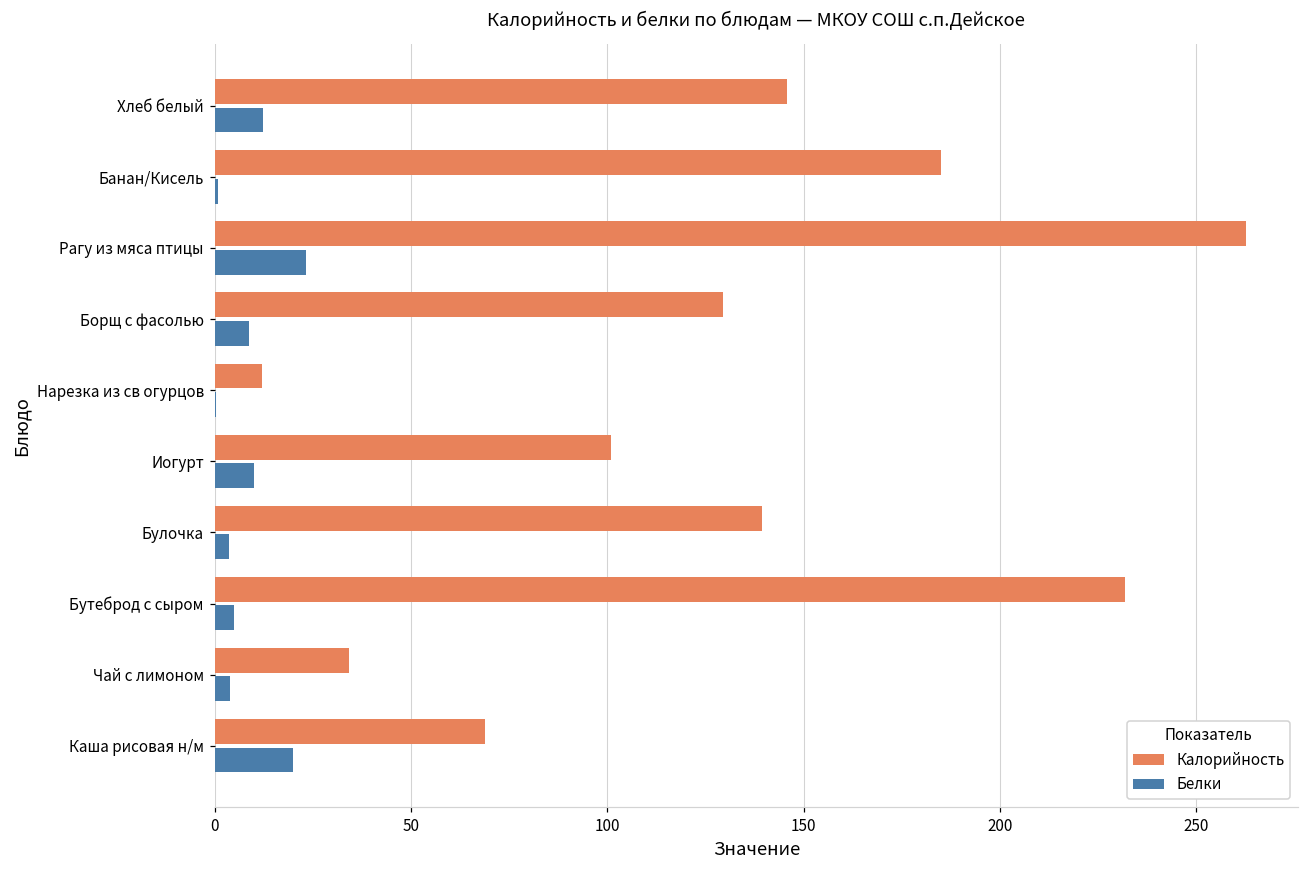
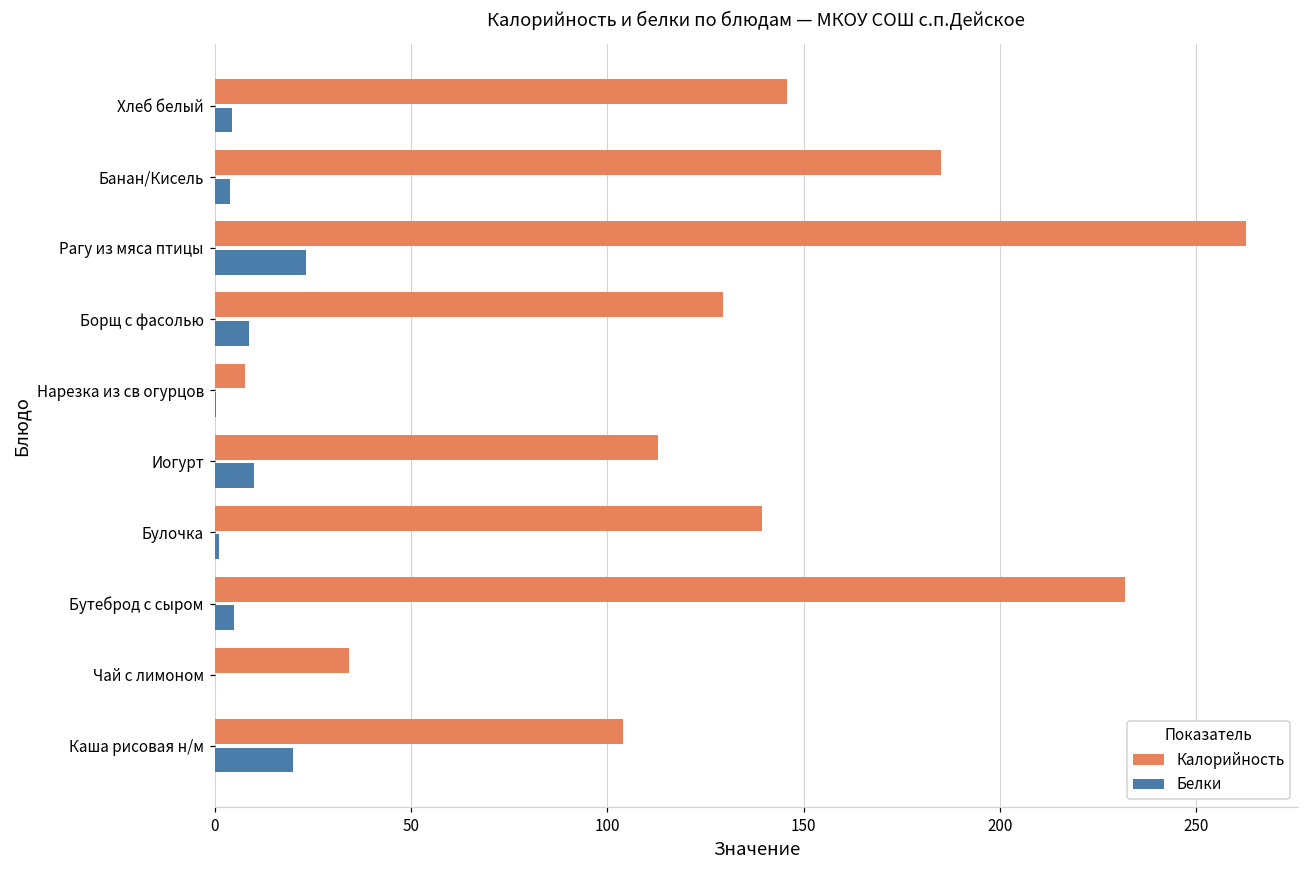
  {
    "Калорийность": {
      "Хлеб белый": 146,
      "Банан/Кисель": 185,
      "Рагу из мяса птицы": 263,
      "Борщ с фасолью": 129,
-     "Нарезка из св огурцов": 12,
-     "Иогурт": 101,
+     "Нарезка из св огурцов": 8,
+     "Иогурт": 113,
      "Булочка": 139,
      "Бутеброд с сыром": 232,
      "Чай с лимоном": 34,
-     "Каша рисовая н/м": 69
+     "Каша рисовая н/м": 104
    },
    "Белки": {
-     "Хлеб белый": 12,
-     "Банан/Кисель": 1,
+     "Хлеб белый": 5,
+     "Банан/Кисель": 4,
      "Рагу из мяса птицы": 23,
      "Борщ с фасолью": 9,
      "Иогурт": 10,
-     "Булочка": 4,
+     "Булочка": 1,
      "Бутеброд с сыром": 5,
-     "Чай с лимоном": 4,
+     "Чай с лимоном": 0,
      "Каша рисовая н/м": 20
    }
  }
